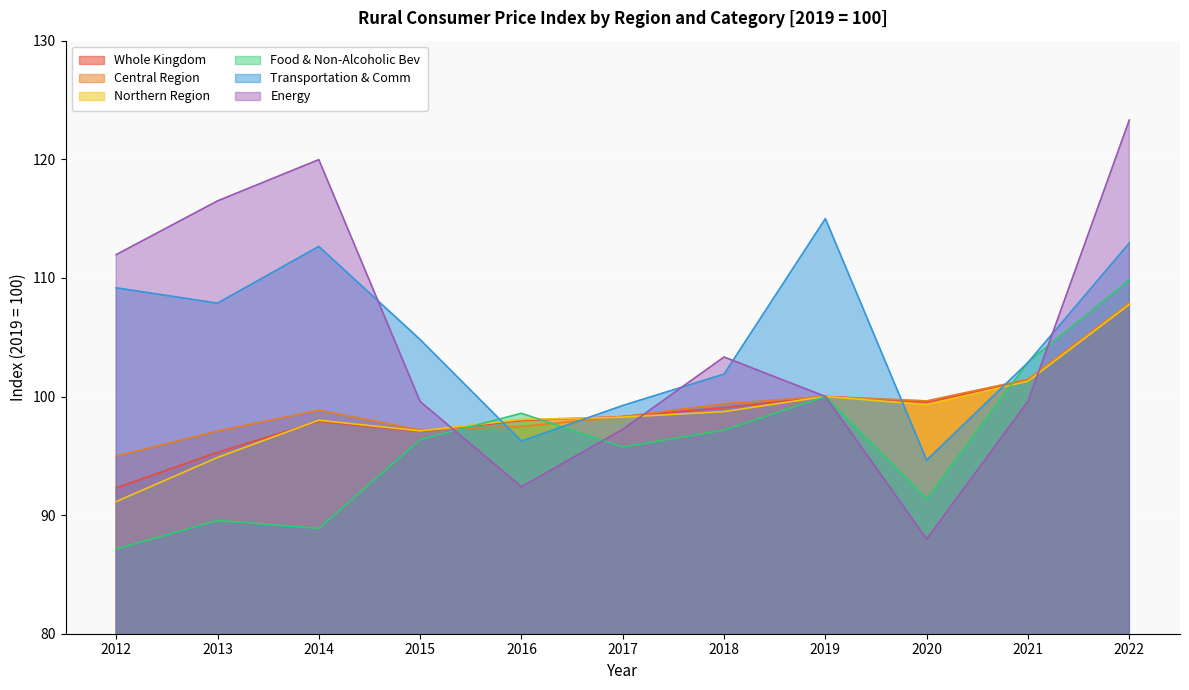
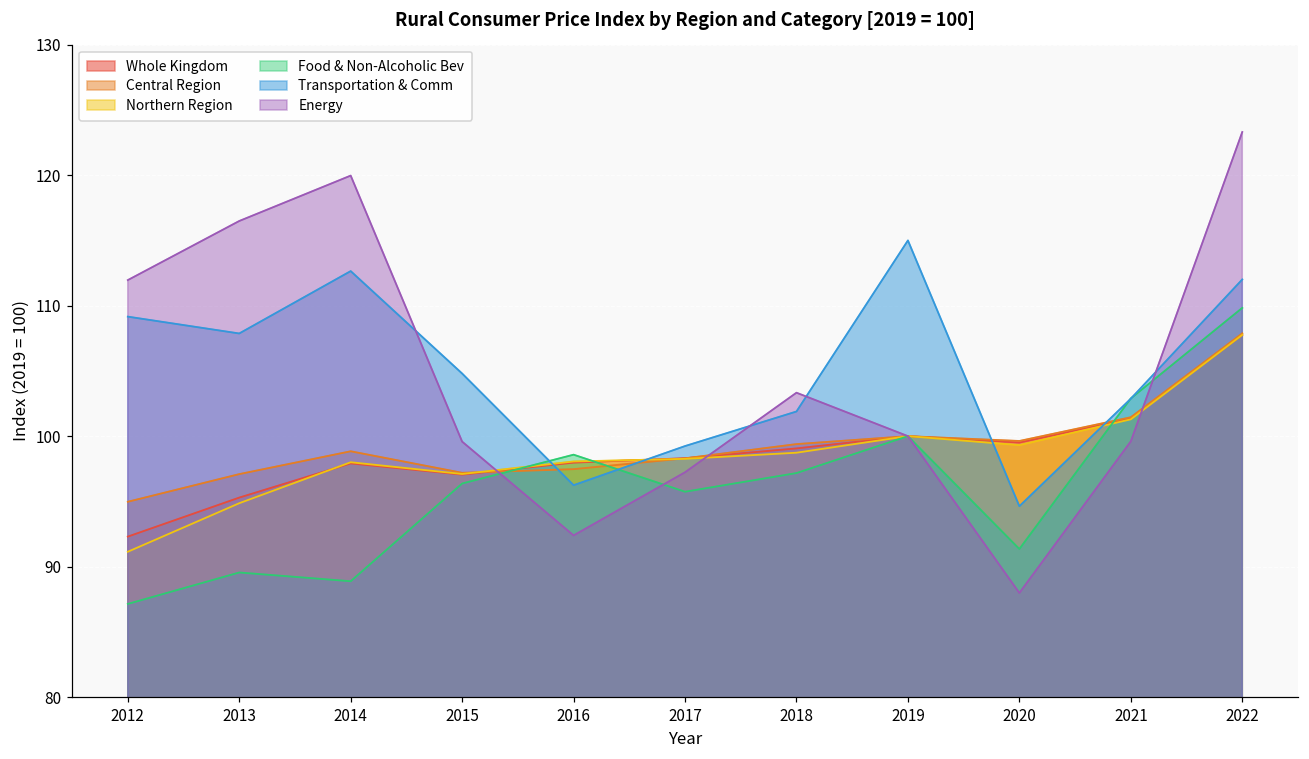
  {
    "Food & Non-Alcoholic Bev": {
      "2012": 87.1,
      "2013": 89.6,
      "2014": 88.9,
      "2015": 96.4,
      "2016": 98.6,
      "2017": 95.7,
      "2018": 97.2,
      "2020": 91.4,
      "2022": 109.8
    },
    "Transportation & Comm": {
      "2012": 109.2,
      "2013": 107.9,
      "2014": 112.7,
      "2015": 104.8,
      "2016": 96.2,
      "2017": 99.2,
      "2018": 101.9,
      "2019": 115.0,
      "2020": 94.6,
-     "2022": 112.9
+     "2022": 112.0
    },
    "Energy": {
      "2012": 112.0,
      "2013": 116.5,
      "2014": 120.0,
      "2015": 99.6,
      "2016": 92.4,
      "2017": 97.2,
      "2018": 103.3,
      "2020": 88.0,
      "2021": 99.6,
      "2022": 123.3
    }
  }
